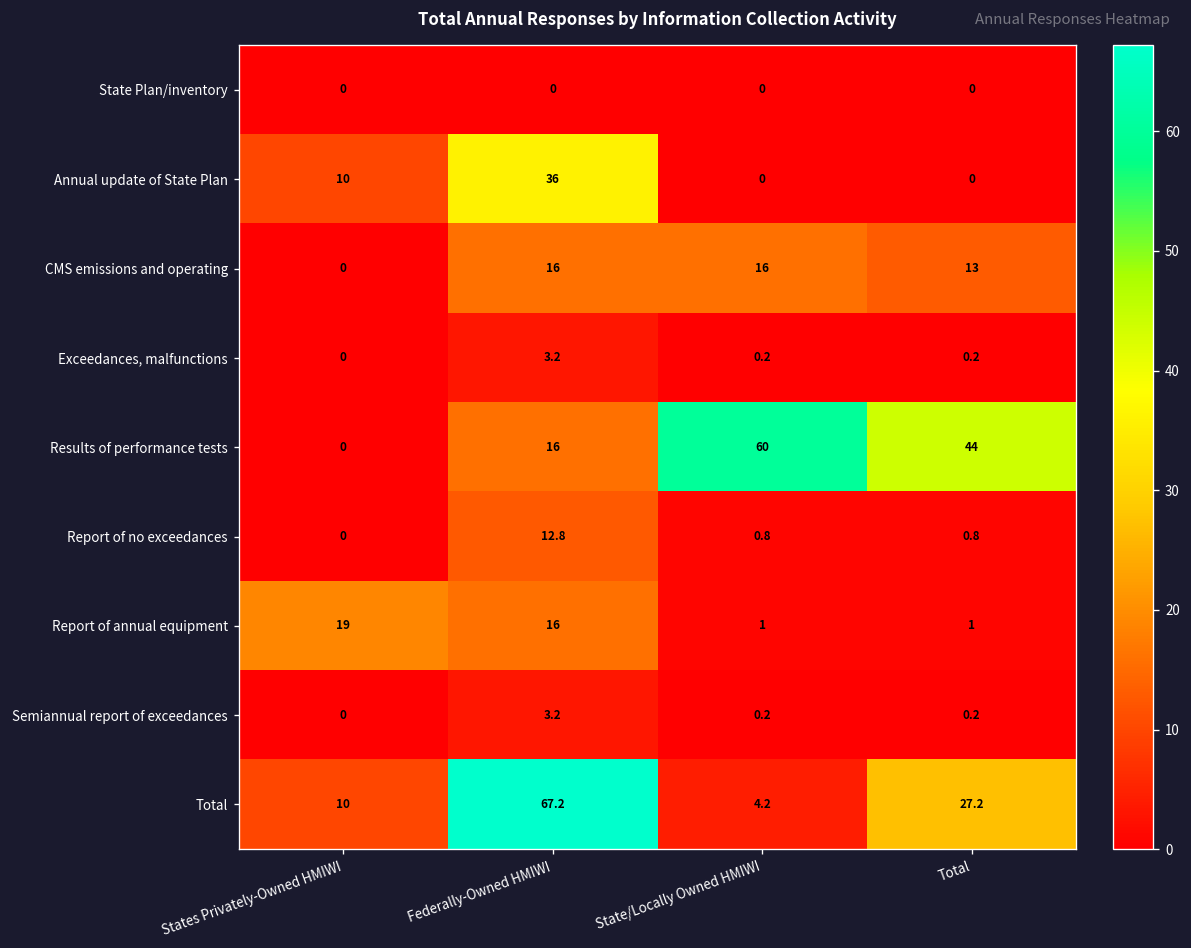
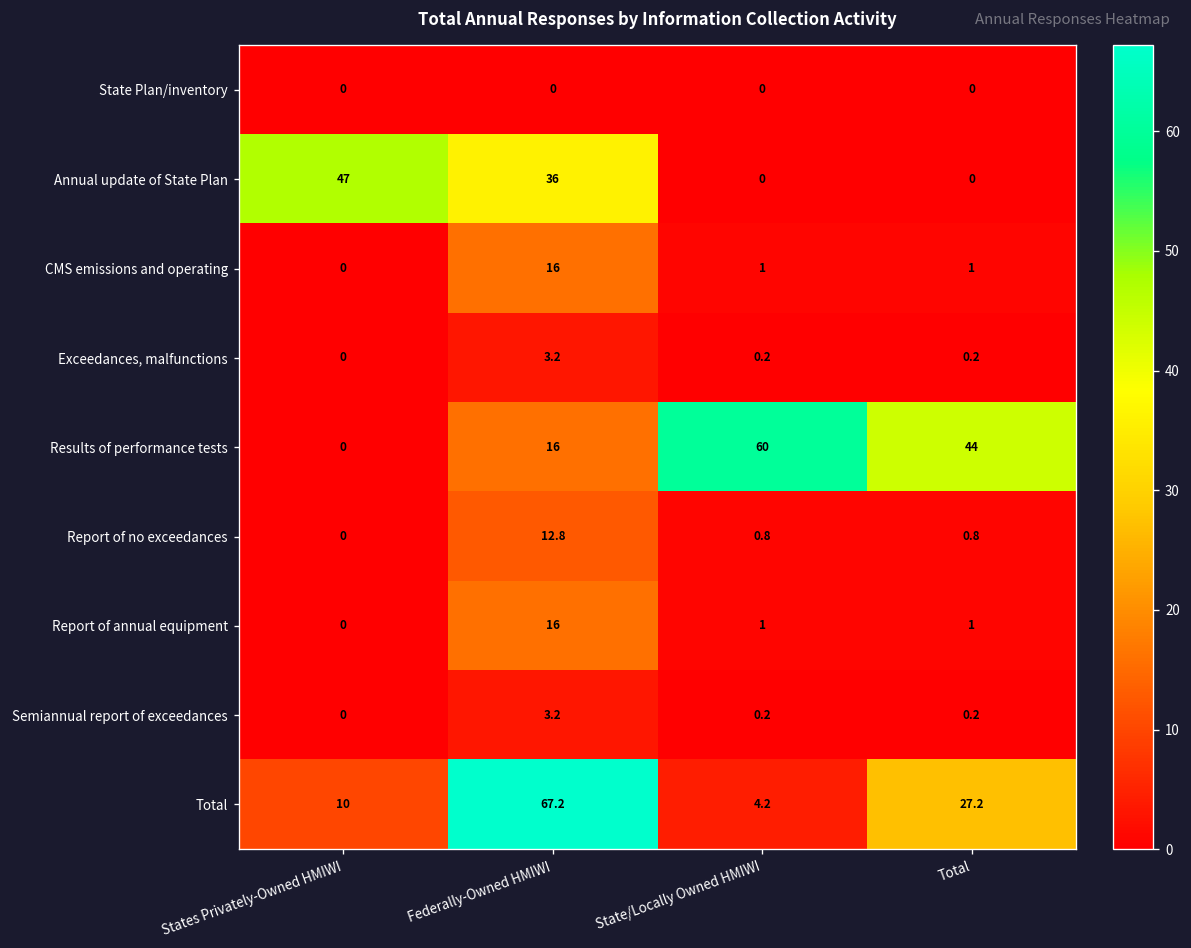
  {
    "State Plan/inventory": {
      "States Privately-Owned HMIWI": 0,
      "Federally-Owned HMIWI": 0,
      "State/Locally Owned HMIWI": 0,
      "Total": 0
    },
    "Annual update of State Plan": {
-     "States Privately-Owned HMIWI": 10,
+     "States Privately-Owned HMIWI": 47,
      "Federally-Owned HMIWI": 36,
      "State/Locally Owned HMIWI": 0,
      "Total": 0
    },
    "CMS emissions and operating": {
      "States Privately-Owned HMIWI": 0,
      "Federally-Owned HMIWI": 16,
-     "State/Locally Owned HMIWI": 16,
-     "Total": 13
+     "State/Locally Owned HMIWI": 1,
+     "Total": 1
    },
    "Exceedances, malfunctions": {
      "States Privately-Owned HMIWI": 0,
      "Federally-Owned HMIWI": 3.2,
      "State/Locally Owned HMIWI": 0.2,
      "Total": 0.2
    },
    "Results of performance tests": {
      "States Privately-Owned HMIWI": 0,
      "Federally-Owned HMIWI": 16,
      "State/Locally Owned HMIWI": 60,
      "Total": 44
    },
    "Report of no exceedances": {
      "States Privately-Owned HMIWI": 0,
      "Federally-Owned HMIWI": 12.8,
      "State/Locally Owned HMIWI": 0.8,
      "Total": 0.8
    },
    "Report of annual equipment": {
-     "States Privately-Owned HMIWI": 19,
+     "States Privately-Owned HMIWI": 0,
      "Federally-Owned HMIWI": 16,
      "State/Locally Owned HMIWI": 1,
      "Total": 1
    },
    "Semiannual report of exceedances": {
      "States Privately-Owned HMIWI": 0,
      "Federally-Owned HMIWI": 3.2,
      "State/Locally Owned HMIWI": 0.2,
      "Total": 0.2
    },
    "Total": {
      "States Privately-Owned HMIWI": 10,
      "Federally-Owned HMIWI": 67.2,
      "State/Locally Owned HMIWI": 4.2,
      "Total": 27.2
    }
  }
